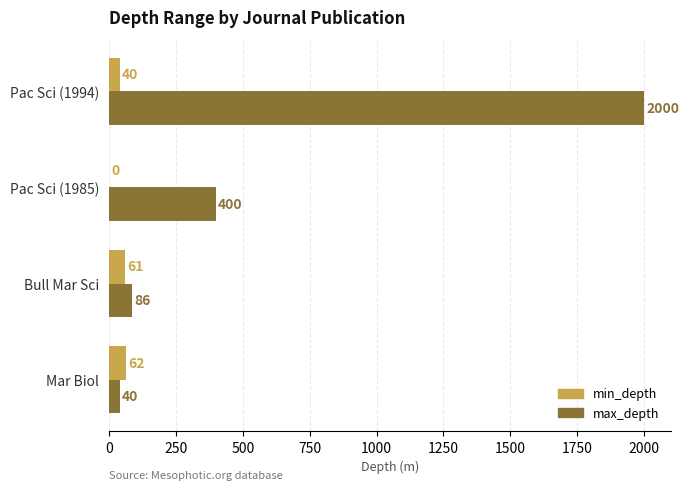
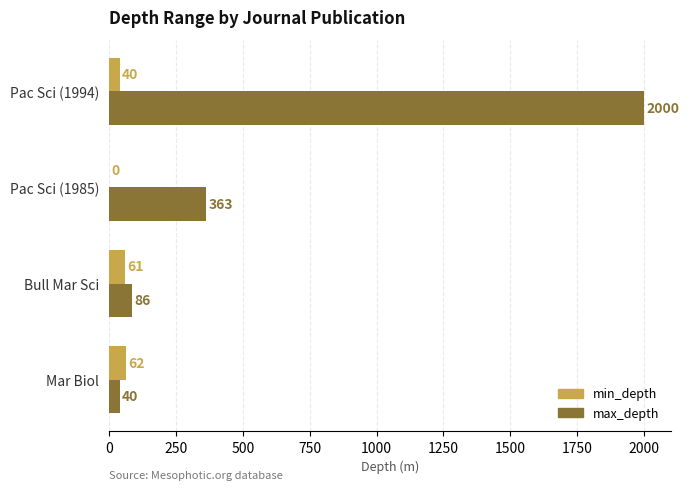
  {
    "min_depth": {
      "Pac Sci (1994)": 40,
      "Pac Sci (1985)": 0,
      "Bull Mar Sci": 61,
      "Mar Biol": 62
    },
    "max_depth": {
      "Pac Sci (1994)": 2000,
-     "Pac Sci (1985)": 400,
+     "Pac Sci (1985)": 363,
      "Bull Mar Sci": 86,
      "Mar Biol": 40
    }
  }
